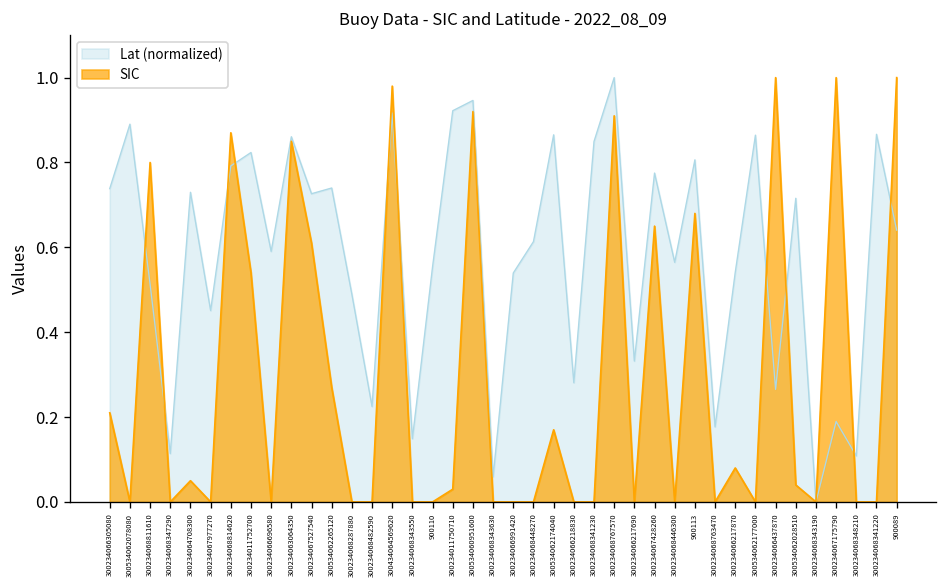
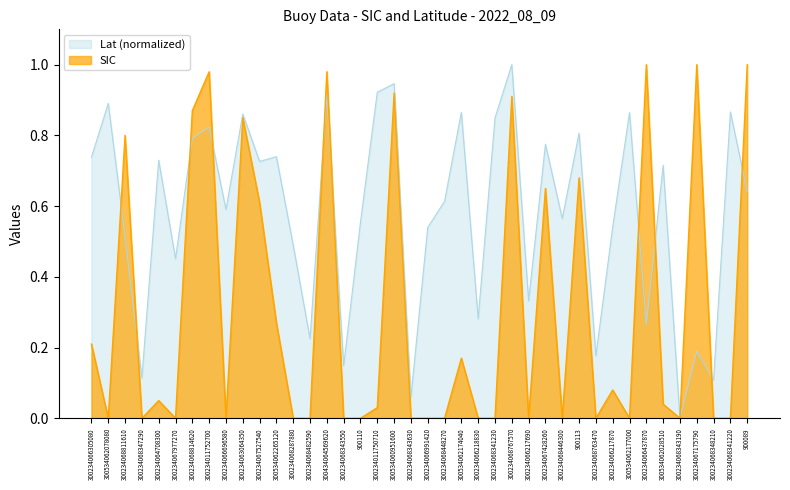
  {
    "Lat (normalized)": {
      "300234066305080": 0.74,
      "300534062078080": 0.89,
      "300234068811610": 0.51,
      "300234068347290": 0.11,
      "300234064708300": 0.73,
      "300234067977270": 0.45,
      "300234068814620": 0.79,
      "300234011752700": 0.82,
      "300234066696580": 0.59,
      "300234063064350": 0.86,
      "300234067527540": 0.73,
      "300534062265120": 0.74,
      "300234068287880": 0.49,
      "300234068482590": 0.22,
      "300434064569620": 0.92,
      "300234068343550": 0.15,
      "900110": 0.55,
      "300234011750710": 0.92,
      "300534060951600": 0.95,
      "300234068343630": 0.06,
      "300234066991420": 0.54,
      "300234068448270": 0.61,
      "300534062174040": 0.87,
      "300234066218830": 0.28,
      "300234068341230": 0.85,
      "300234068767570": 1.00,
      "300234066217690": 0.33,
      "300234067428260": 0.78,
      "300234068446300": 0.56,
      "900113": 0.81,
      "300234068763470": 0.18,
      "300234066217870": 0.54,
      "300534062177000": 0.86,
      "300234066437870": 0.27,
      "300534062028510": 0.72,
      "300234067175790": 0.19,
      "300234068348210": 0.11,
      "300234068341220": 0.87,
      "900089": 0.64
    },
    "SIC": {
      "300234066305080": 0.21,
      "300534062078080": 0.00,
      "300234068811610": 0.80,
      "300234068347290": 0.00,
      "300234064708300": 0.05,
      "300234067977270": 0.00,
      "300234068814620": 0.87,
-     "300234011752700": 0.54,
+     "300234011752700": 0.98,
      "300234066696580": 0.00,
      "300234063064350": 0.85,
      "300234067527540": 0.61,
      "300534062265120": 0.27,
      "300234068287880": 0.00,
      "300234068482590": 0.00,
      "300434064569620": 0.98,
      "300234068343550": 0.00,
      "900110": 0.00,
      "300234011750710": 0.03,
      "300534060951600": 0.92,
      "300234068343630": 0.00,
      "300234066991420": 0.00,
      "300234068448270": 0.00,
      "300534062174040": 0.17,
      "300234066218830": 0.00,
      "300234068341230": 0.00,
      "300234068767570": 0.91,
      "300234066217690": 0.00,
      "300234067428260": 0.65,
      "300234068446300": 0.00,
      "900113": 0.68,
      "300234068763470": 0.00,
      "300234066217870": 0.08,
      "300534062177000": 0.00,
      "300234066437870": 1.00,
      "300534062028510": 0.04,
      "300234067175790": 1.00,
      "300234068348210": 0.00,
      "300234068341220": 0.00,
      "900089": 1.00
    }
  }
